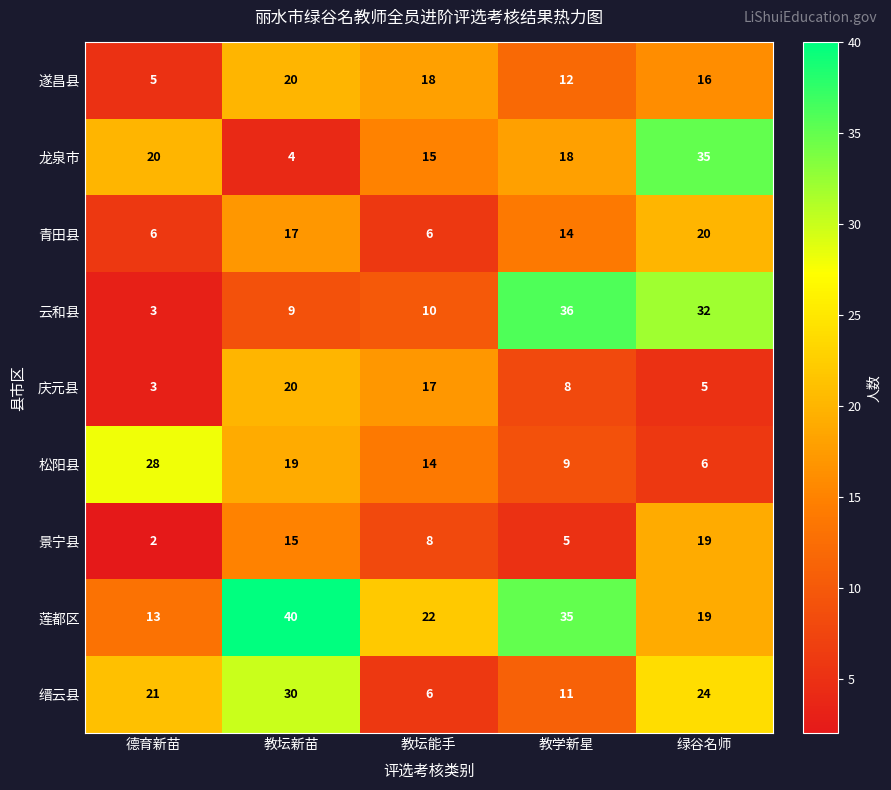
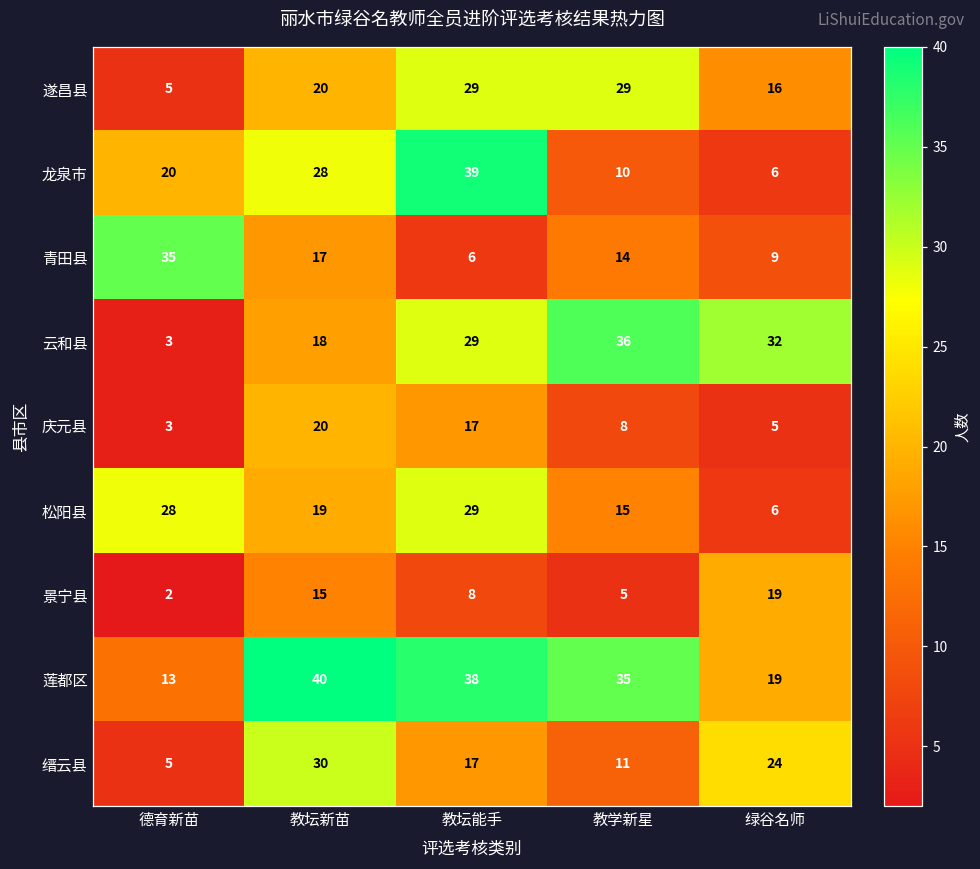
  {
    "遂昌县": {
      "德育新苗": 5,
      "教坛新苗": 20,
-     "教坛能手": 18,
-     "教学新星": 12,
+     "教坛能手": 29,
+     "教学新星": 29,
      "绿谷名师": 16
    },
    "龙泉市": {
      "德育新苗": 20,
-     "教坛新苗": 4,
-     "教坛能手": 15,
-     "教学新星": 18,
-     "绿谷名师": 35
+     "教坛新苗": 28,
+     "教坛能手": 39,
+     "教学新星": 10,
+     "绿谷名师": 6
    },
    "青田县": {
-     "德育新苗": 6,
+     "德育新苗": 35,
      "教坛新苗": 17,
      "教坛能手": 6,
      "教学新星": 14,
-     "绿谷名师": 20
+     "绿谷名师": 9
    },
    "云和县": {
      "德育新苗": 3,
-     "教坛新苗": 9,
-     "教坛能手": 10,
+     "教坛新苗": 18,
+     "教坛能手": 29,
      "教学新星": 36,
      "绿谷名师": 32
    },
    "庆元县": {
      "德育新苗": 3,
      "教坛新苗": 20,
      "教坛能手": 17,
      "教学新星": 8,
      "绿谷名师": 5
    },
    "松阳县": {
      "德育新苗": 28,
      "教坛新苗": 19,
-     "教坛能手": 14,
-     "教学新星": 9,
+     "教坛能手": 29,
+     "教学新星": 15,
      "绿谷名师": 6
    },
    "景宁县": {
      "德育新苗": 2,
      "教坛新苗": 15,
      "教坛能手": 8,
      "教学新星": 5,
      "绿谷名师": 19
    },
    "莲都区": {
      "德育新苗": 13,
      "教坛新苗": 40,
-     "教坛能手": 22,
+     "教坛能手": 38,
      "教学新星": 35,
      "绿谷名师": 19
    },
    "缙云县": {
-     "德育新苗": 21,
+     "德育新苗": 5,
      "教坛新苗": 30,
-     "教坛能手": 6,
+     "教坛能手": 17,
      "教学新星": 11,
      "绿谷名师": 24
    }
  }
